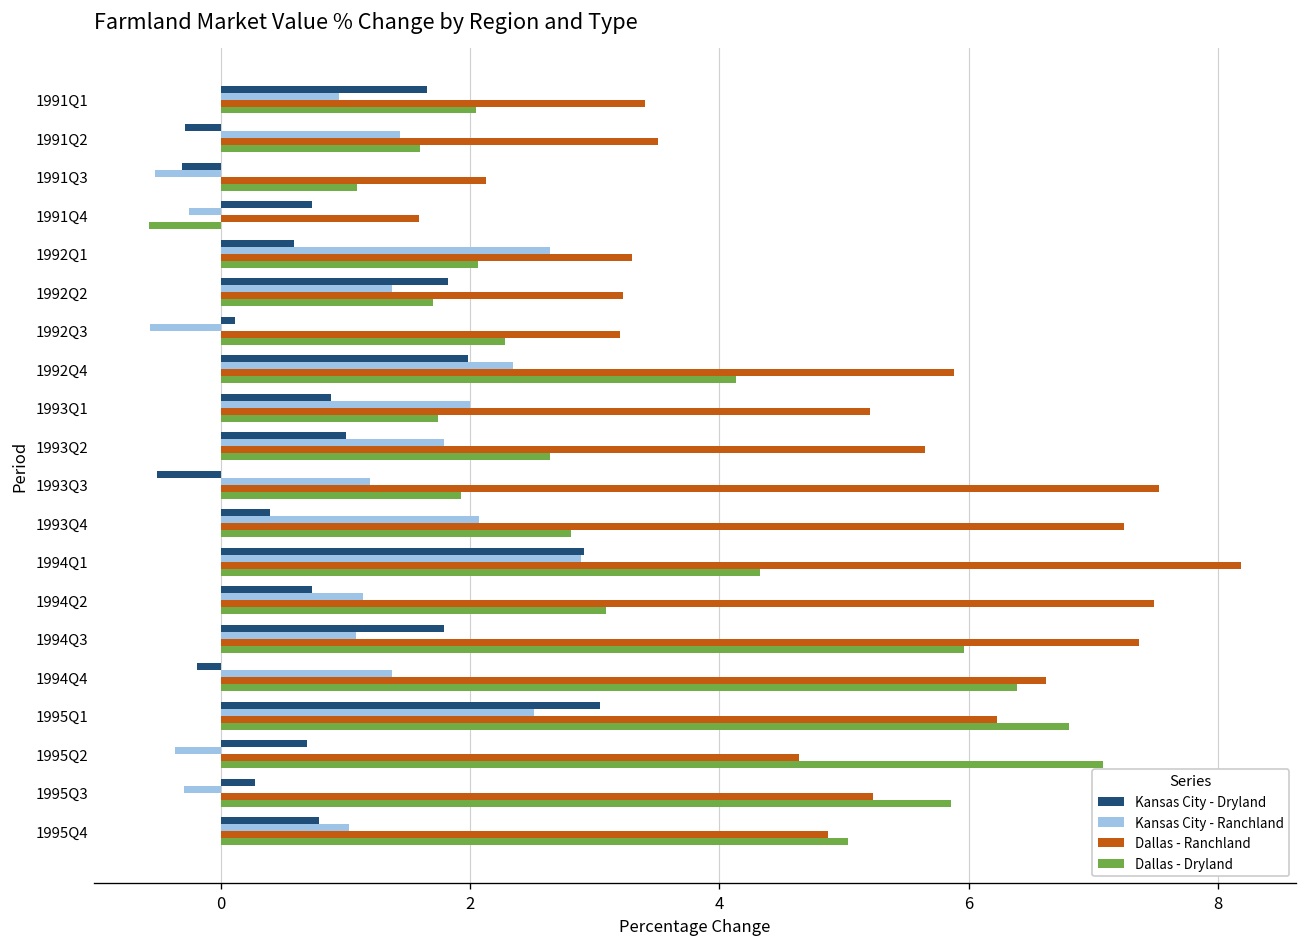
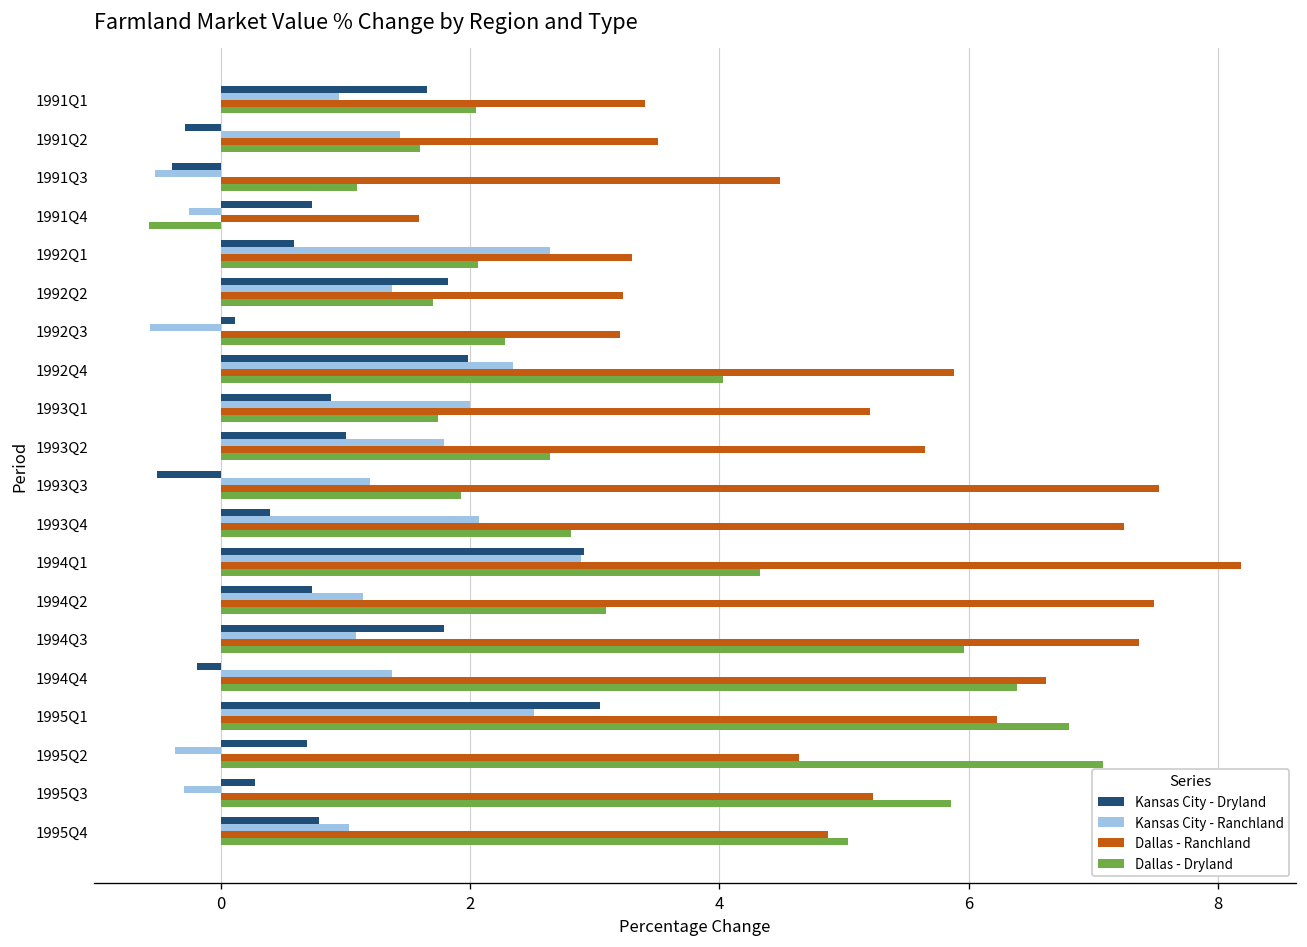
  {
    "Kansas City - Dryland": {
      "1991Q1": 1.65,
      "1991Q2": -0.29,
-     "1991Q3": -0.31,
+     "1991Q3": -0.39,
      "1991Q4": 0.73,
      "1992Q1": 0.59,
      "1992Q2": 1.82,
      "1992Q3": 0.11,
      "1992Q4": 1.98,
      "1993Q1": 0.88,
      "1993Q2": 1.00,
      "1993Q3": -0.51,
      "1993Q4": 0.39,
      "1994Q1": 2.91,
      "1994Q2": 0.73,
      "1994Q3": 1.79,
      "1994Q4": -0.19,
      "1995Q1": 3.04,
      "1995Q2": 0.69,
      "1995Q3": 0.27,
      "1995Q4": 0.79
    },
    "Kansas City - Ranchland": {
      "1991Q1": 0.95,
      "1991Q2": 1.44,
      "1991Q3": -0.53,
      "1991Q4": -0.26,
      "1992Q1": 2.64,
      "1992Q2": 1.37,
      "1992Q3": -0.57,
      "1992Q4": 2.34,
      "1993Q1": 2.00,
      "1993Q2": 1.79,
      "1993Q3": 1.20,
      "1993Q4": 2.07,
      "1994Q1": 2.89,
      "1994Q2": 1.14,
      "1994Q3": 1.08,
      "1994Q4": 1.37,
      "1995Q1": 2.51,
      "1995Q2": -0.37,
      "1995Q3": -0.30,
      "1995Q4": 1.03
    },
    "Dallas - Ranchland": {
      "1991Q1": 3.40,
      "1991Q2": 3.51,
-     "1991Q3": 2.13,
+     "1991Q3": 4.49,
      "1991Q4": 1.59,
      "1992Q1": 3.30,
      "1992Q2": 3.23,
      "1992Q3": 3.20,
      "1992Q4": 5.88,
      "1993Q1": 5.21,
      "1993Q2": 5.65,
      "1993Q3": 7.53,
      "1993Q4": 7.25,
      "1994Q1": 8.19,
      "1994Q2": 7.49,
      "1994Q3": 7.37,
      "1994Q4": 6.62,
      "1995Q1": 6.23,
      "1995Q2": 4.64,
      "1995Q3": 5.23,
      "1995Q4": 4.87
    },
    "Dallas - Dryland": {
      "1991Q1": 2.05,
      "1991Q2": 1.60,
      "1991Q3": 1.09,
      "1991Q4": -0.58,
      "1992Q1": 2.06,
      "1992Q2": 1.70,
      "1992Q3": 2.28,
-     "1992Q4": 4.13,
+     "1992Q4": 4.03,
      "1993Q1": 1.74,
      "1993Q2": 2.64,
      "1993Q3": 1.93,
      "1993Q4": 2.81,
      "1994Q1": 4.33,
      "1994Q2": 3.09,
      "1994Q3": 5.96,
      "1994Q4": 6.39,
      "1995Q1": 6.81,
      "1995Q2": 7.08,
      "1995Q3": 5.86,
      "1995Q4": 5.03
    }
  }
